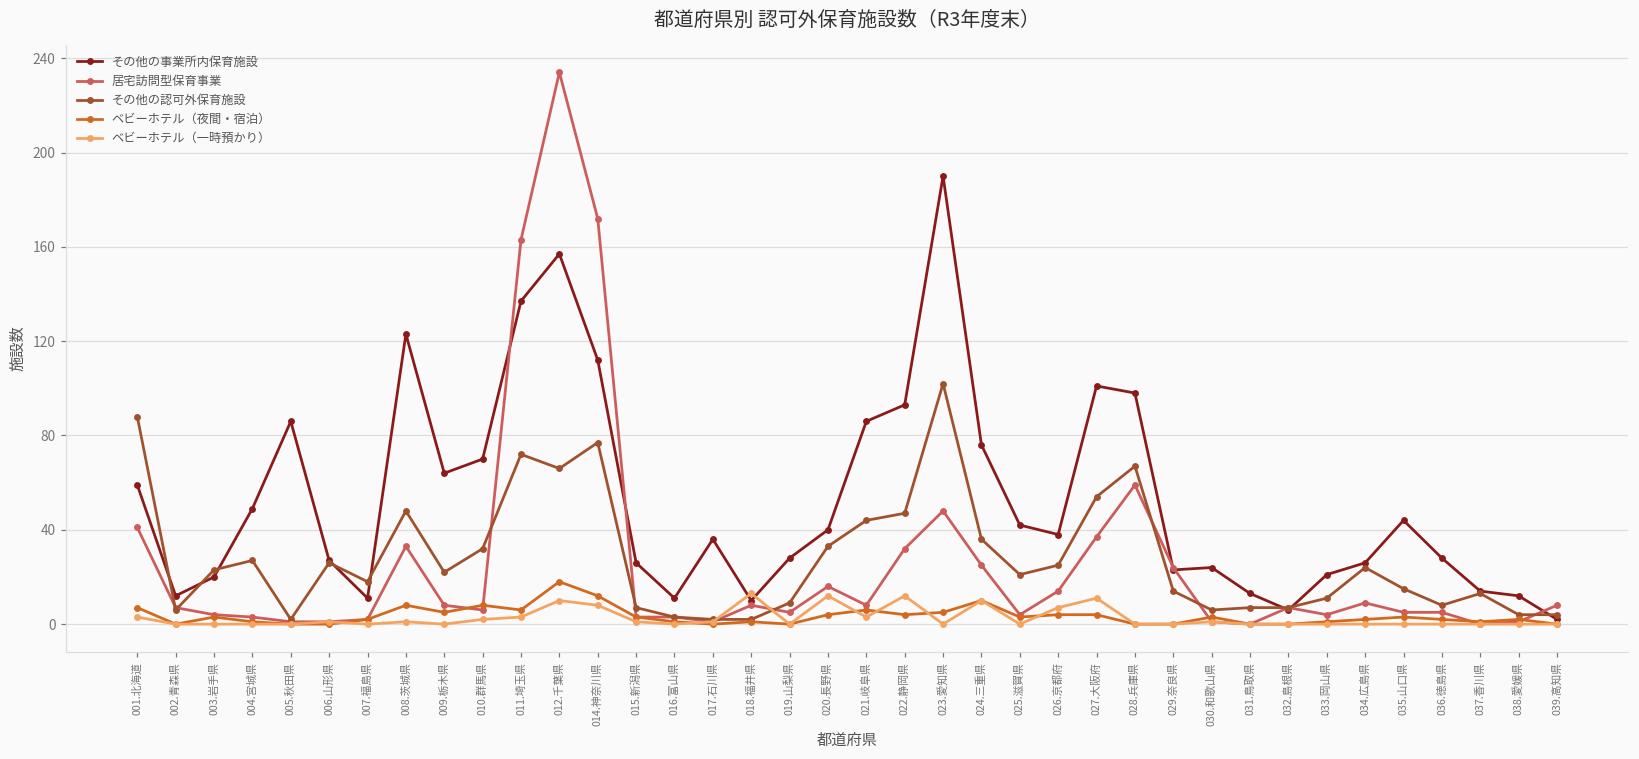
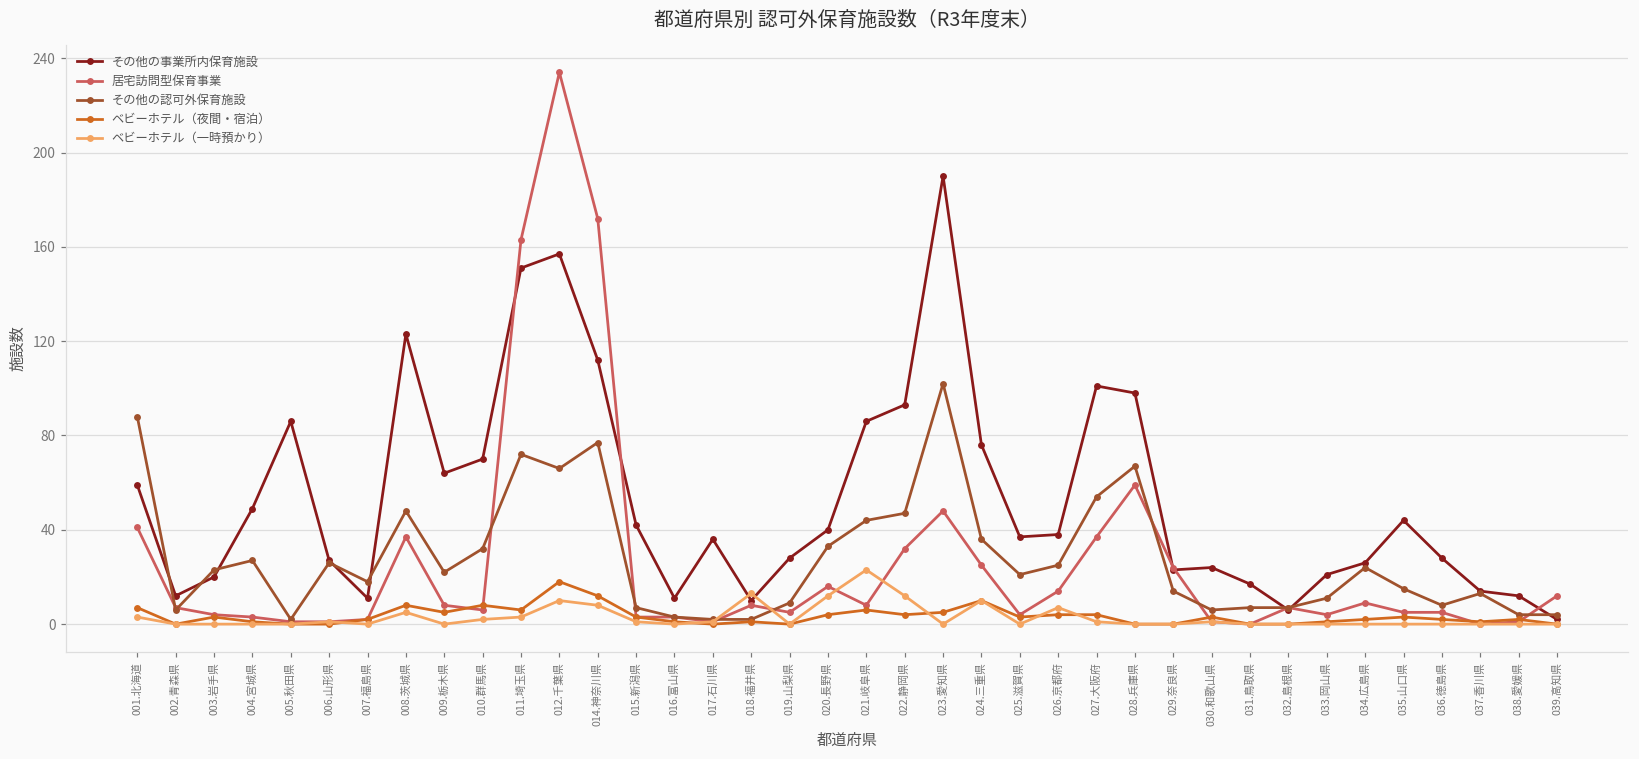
  {
    "その他の事業所内保育施設": {
      "001.北海道": 59,
      "002.青森県": 12,
      "003.岩手県": 20,
      "004.宮城県": 49,
      "005.秋田県": 86,
      "007.福島県": 11,
      "008.茨城県": 123,
      "009.栃木県": 64,
      "010.群馬県": 70,
-     "011.埼玉県": 137,
+     "011.埼玉県": 151,
      "012.千葉県": 157,
      "014.神奈川県": 112,
-     "015.新潟県": 26,
+     "015.新潟県": 42,
      "016.富山県": 11,
      "017.石川県": 36,
      "018.福井県": 10,
      "019.山梨県": 28,
      "020.長野県": 40,
      "021.岐阜県": 86,
      "022.静岡県": 93,
      "023.愛知県": 190,
      "024.三重県": 76,
-     "025.滋賀県": 42,
+     "025.滋賀県": 37,
      "026.京都府": 38,
      "027.大阪府": 101,
      "028.兵庫県": 98,
      "030.和歌山県": 24,
-     "031.鳥取県": 13,
+     "031.鳥取県": 17,
      "033.岡山県": 21,
      "034.広島県": 26,
      "035.山口県": 44,
      "036.徳島県": 28,
      "038.愛媛県": 12,
      "039.高知県": 2
    },
    "居宅訪問型保育事業": {
      "001.北海道": 41,
      "004.宮城県": 3,
-     "008.茨城県": 33,
+     "008.茨城県": 37,
      "009.栃木県": 8,
      "010.群馬県": 6,
      "011.埼玉県": 163,
      "012.千葉県": 234,
      "014.神奈川県": 172,
      "018.福井県": 8,
      "019.山梨県": 5,
      "020.長野県": 16,
      "021.岐阜県": 8,
      "022.静岡県": 32,
      "023.愛知県": 48,
      "024.三重県": 25,
      "026.京都府": 14,
      "027.大阪府": 37,
      "028.兵庫県": 59,
      "033.岡山県": 4,
      "034.広島県": 9,
      "035.山口県": 5,
      "036.徳島県": 5,
-     "039.高知県": 8
+     "039.高知県": 12
    },
    "ベビーホテル（一時預かり）": {
      "001.北海道": 3,
      "003.岩手県": 0,
      "007.福島県": 0,
-     "008.茨城県": 1,
+     "008.茨城県": 5,
      "009.栃木県": 0,
      "010.群馬県": 2,
      "011.埼玉県": 3,
      "012.千葉県": 10,
      "014.神奈川県": 8,
      "015.新潟県": 1,
      "018.福井県": 13,
      "020.長野県": 12,
-     "021.岐阜県": 3,
+     "021.岐阜県": 23,
      "022.静岡県": 12,
      "023.愛知県": 0,
      "025.滋賀県": 0,
      "026.京都府": 7,
-     "027.大阪府": 11,
+     "027.大阪府": 1,
      "034.広島県": 0,
      "035.山口県": 0,
      "036.徳島県": 0
    }
  }
